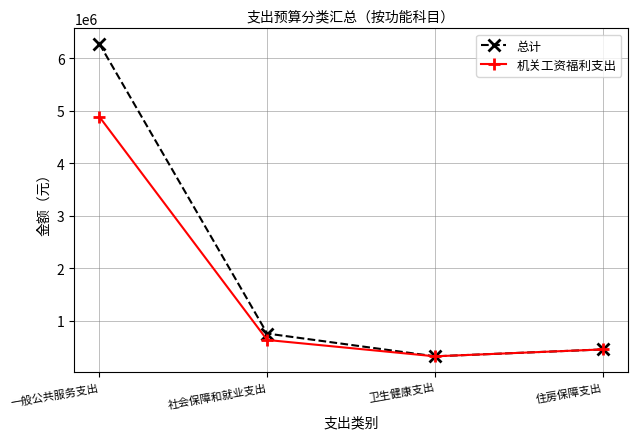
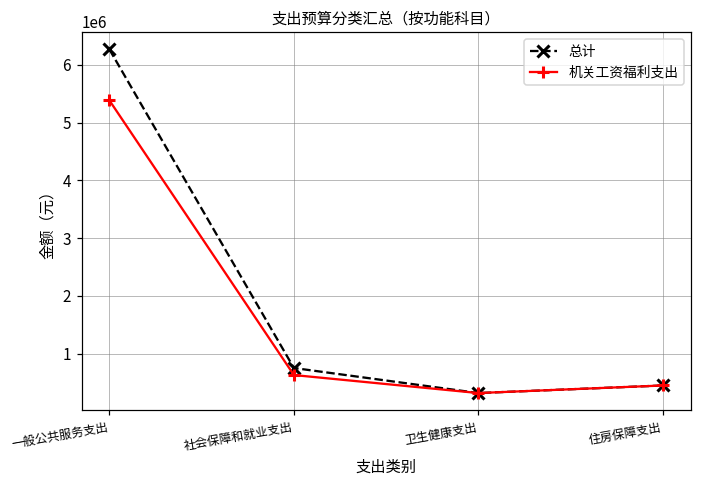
  {
    "总计": {
      "一般公共服务支出": 6300000,
      "社会保障和就业支出": 800000
    },
    "机关工资福利支出": {
-     "一般公共服务支出": 4900000,
+     "一般公共服务支出": 5400000,
      "社会保障和就业支出": 600000
    }
  }
